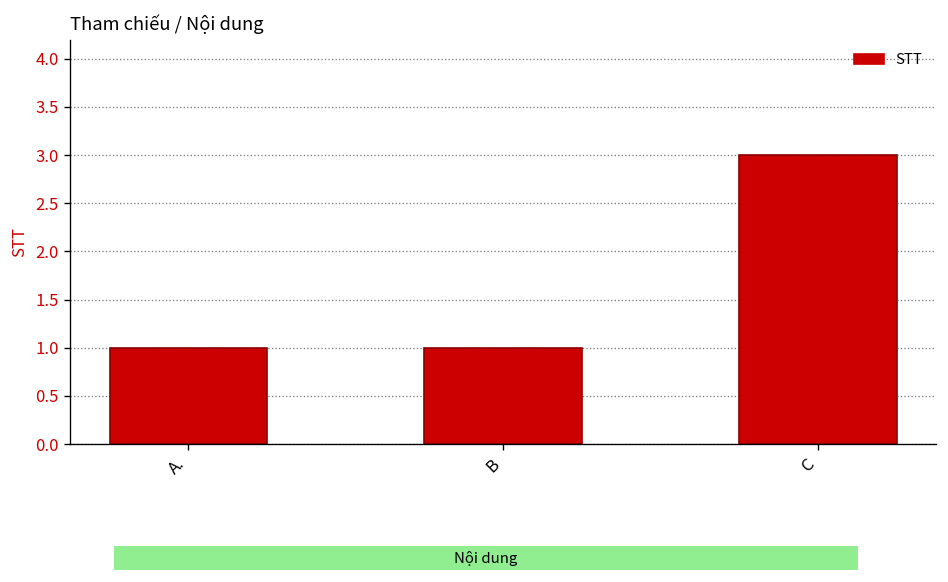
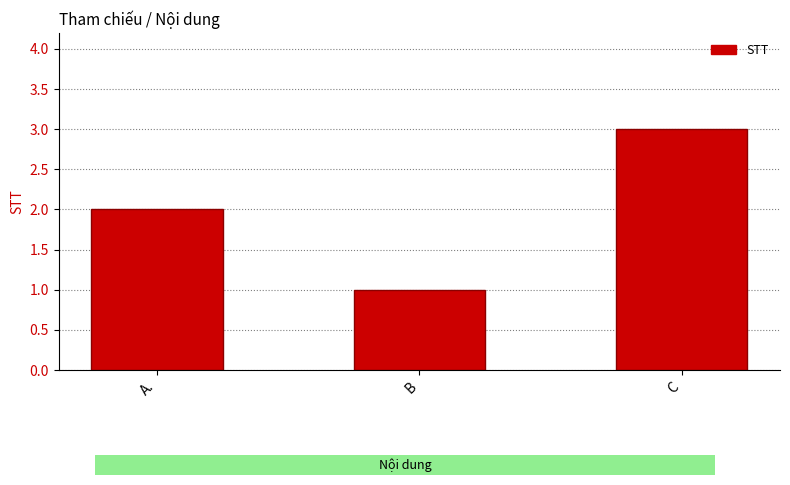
  {
-   "A.": 1,
+   "A.": 2,
    "B": 1,
    "C": 3
  }
